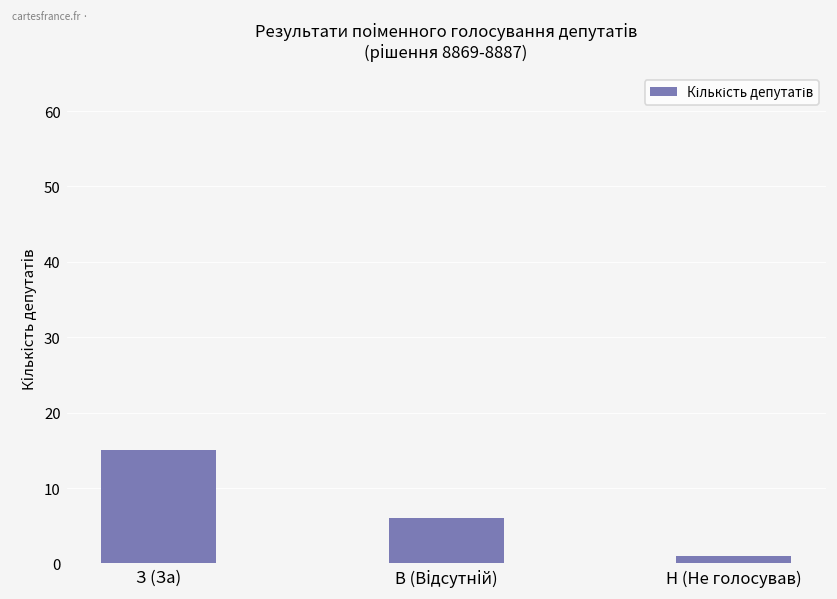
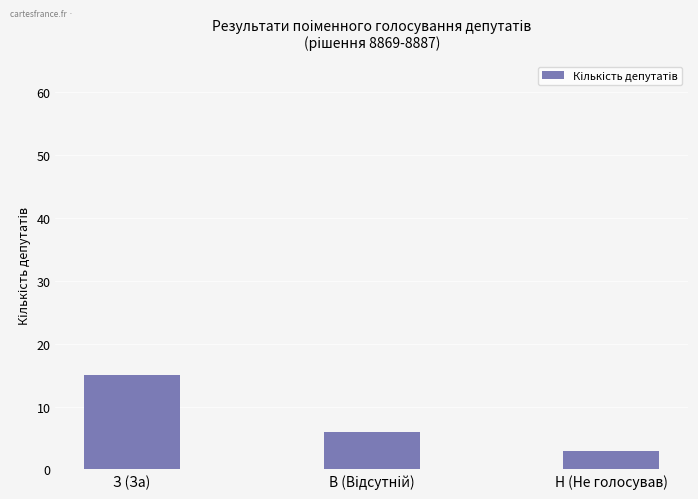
  {
    "З (За)": 15,
    "В (Відсутній)": 6,
-   "Н (Не голосував)": 1
+   "Н (Не голосував)": 3
  }
